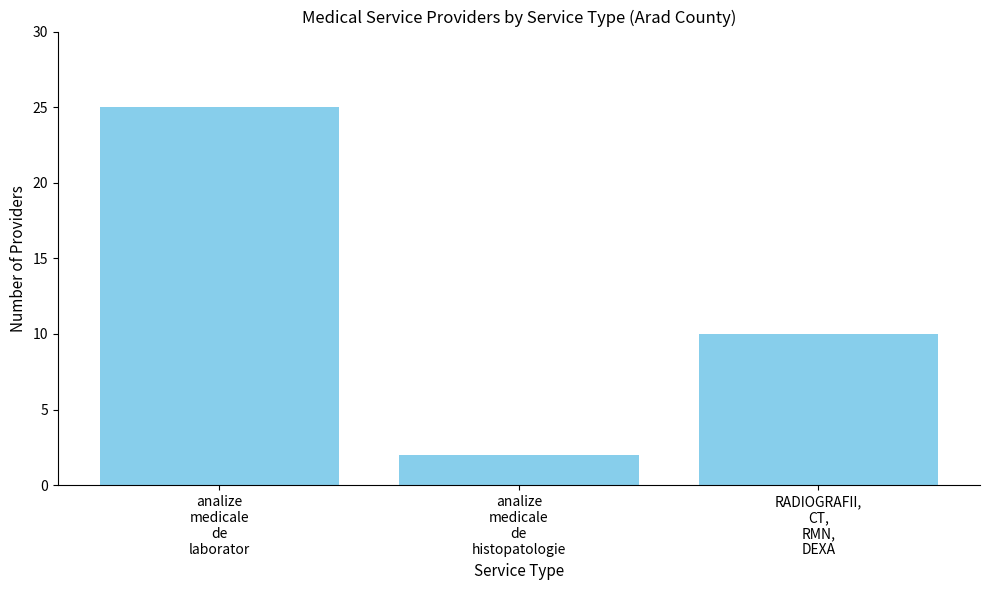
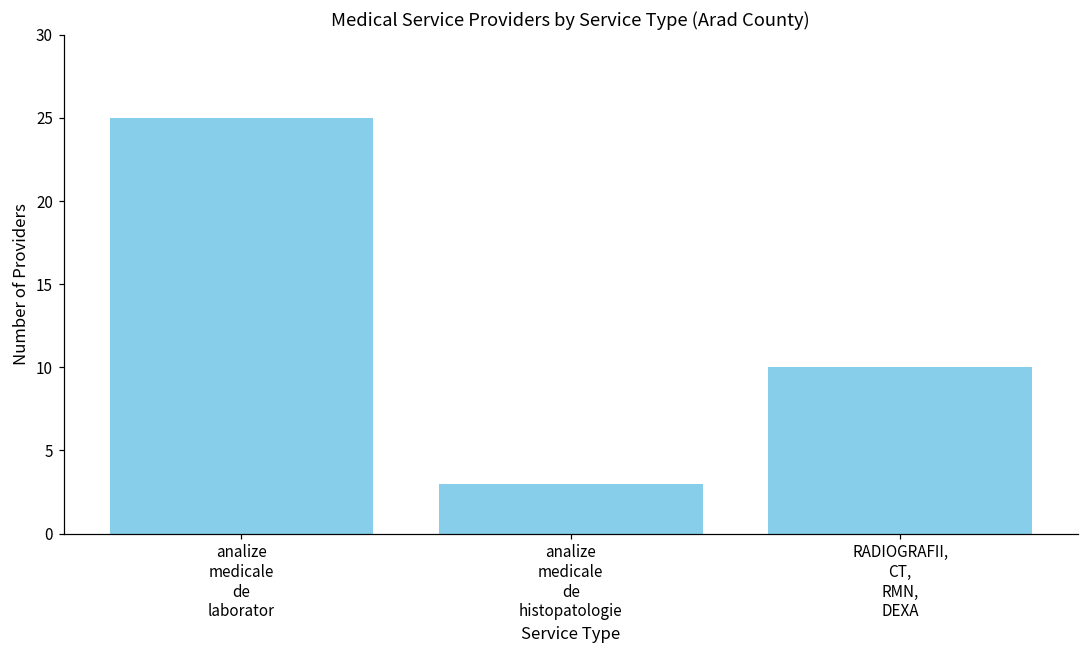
  {
    "analize medicale de laborator": 25,
-   "analize medicale de histopatologie": 2,
+   "analize medicale de histopatologie": 3,
    "RADIOGRAFII, CT, RMN, DEXA": 10
  }
